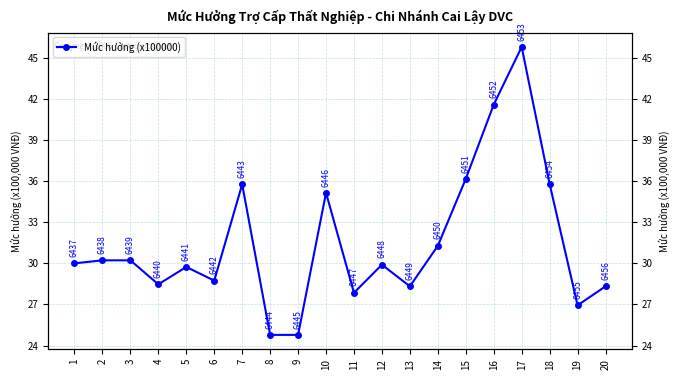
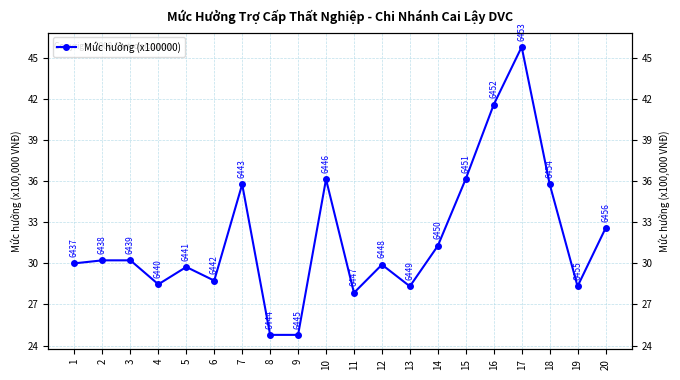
  {
-   "10": 35.1,
-   "19": 26.9,
-   "20": 28.3
+   "10": 36.1,
+   "19": 28.3,
+   "20": 32.6
  }
